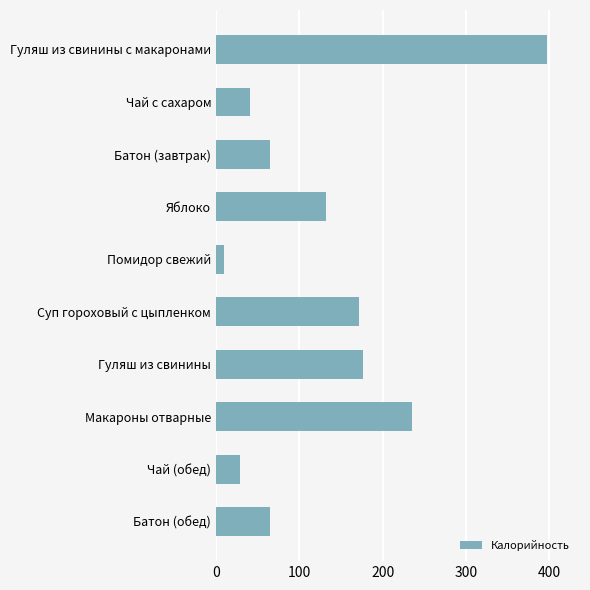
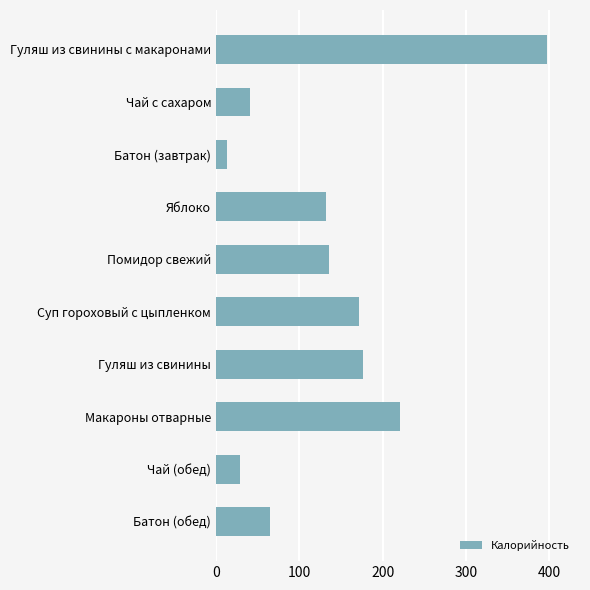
  {
    "Гуляш из свинины с макаронами": 400,
    "Чай с сахаром": 40,
-   "Батон (завтрак)": 70,
+   "Батон (завтрак)": 10,
    "Яблоко": 130,
-   "Помидор свежий": 10,
+   "Помидор свежий": 140,
    "Суп гороховый с цыпленком": 170,
    "Гуляш из свинины": 180,
-   "Макароны отварные": 230,
+   "Макароны отварные": 220,
    "Чай (обед)": 30,
    "Батон (обед)": 70
  }
